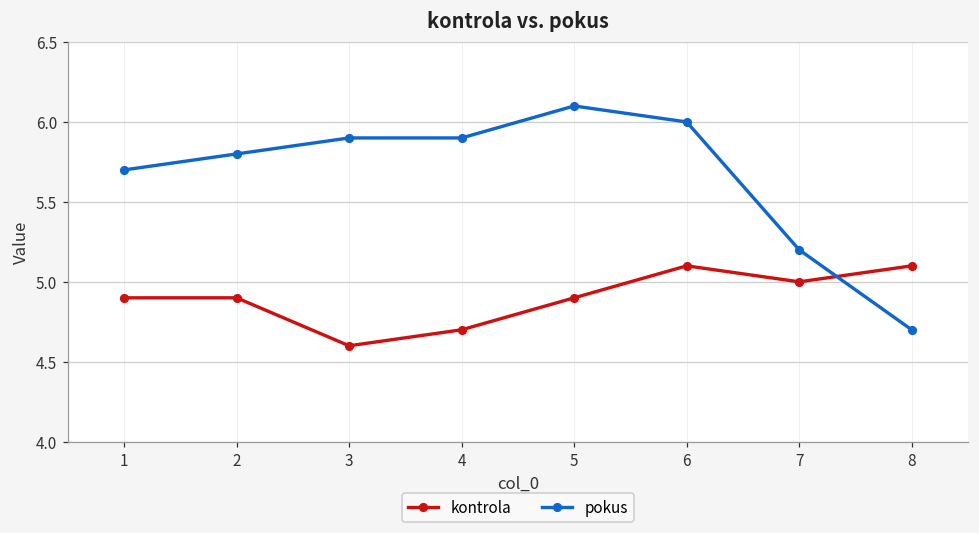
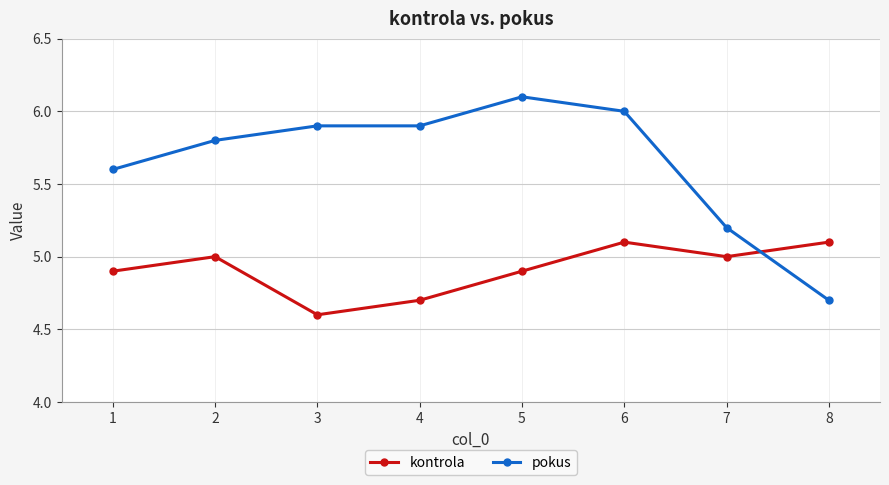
  {
    "kontrola": {
      "1": 4.9,
-     "2": 4.9,
+     "2": 5.0,
      "3": 4.6,
      "4": 4.7,
      "5": 4.9,
      "6": 5.1,
      "7": 5.0,
      "8": 5.1
    },
    "pokus": {
-     "1": 5.7,
+     "1": 5.6,
      "2": 5.8,
      "3": 5.9,
      "4": 5.9,
      "5": 6.1,
      "6": 6.0,
      "7": 5.2,
      "8": 4.7
    }
  }
